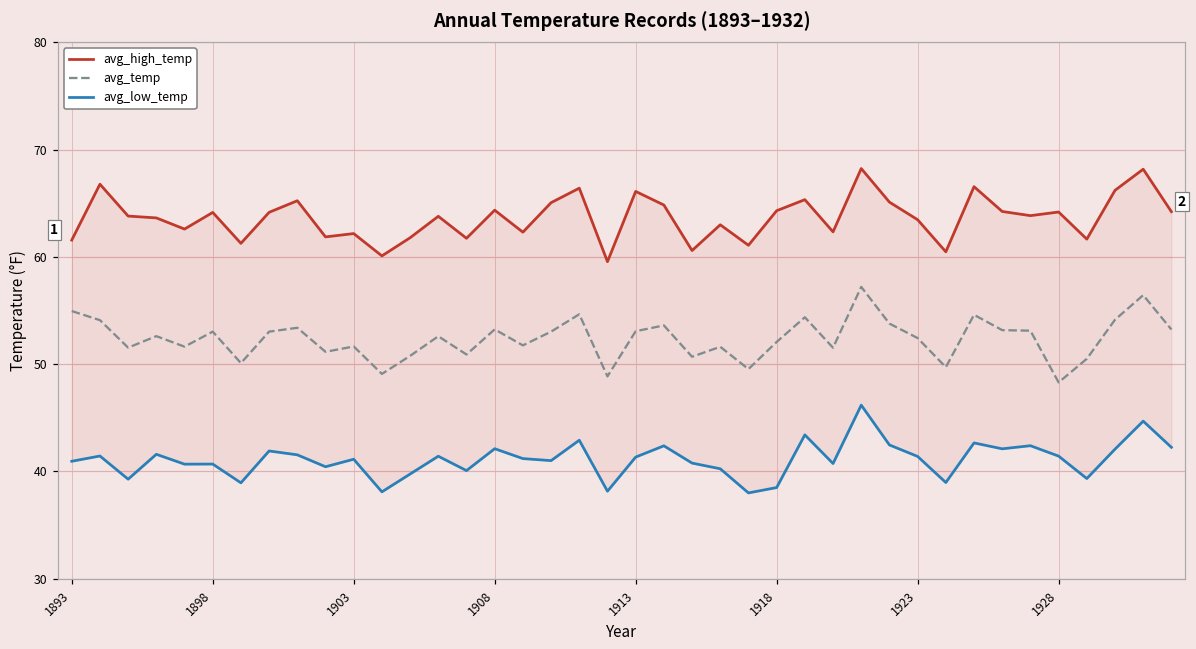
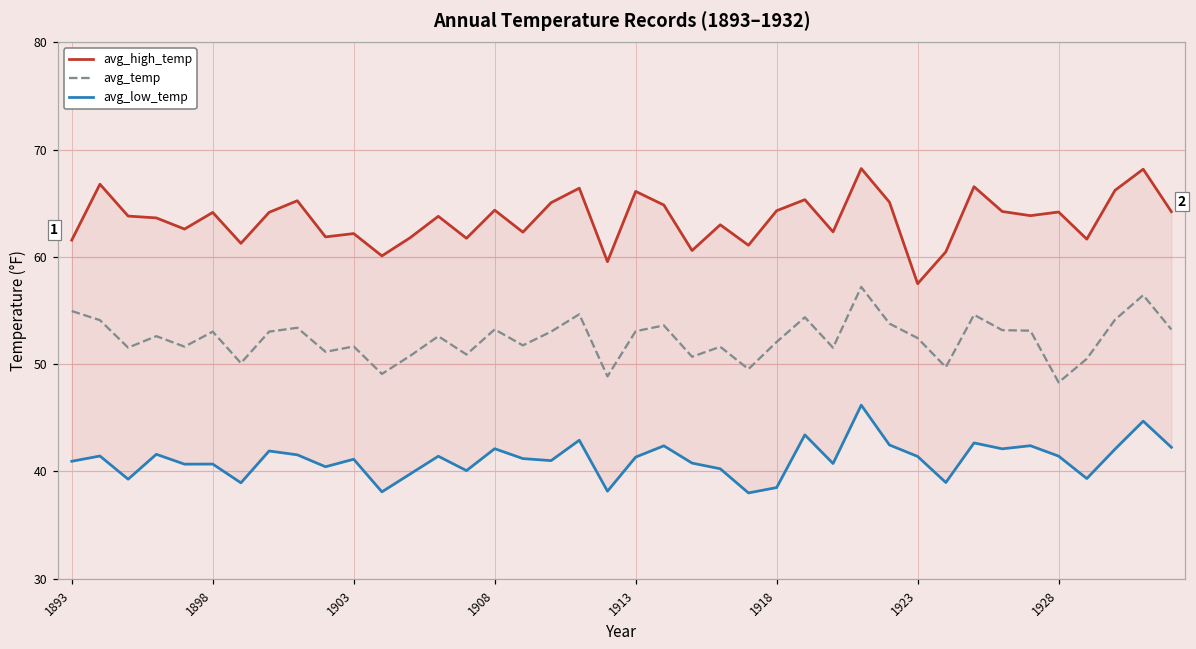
  {
    "avg_high_temp": {
      "1898": 64,
      "1903": 62,
      "1908": 64,
      "1913": 66,
      "1918": 64,
-     "1923": 63,
+     "1923": 58,
      "1928": 64
    },
    "avg_temp": {
      "1893": 55,
      "1898": 53,
      "1903": 52,
      "1908": 53,
      "1913": 53,
      "1918": 52,
      "1923": 52,
      "1928": 48
    },
    "avg_low_temp": {
      "1893": 41,
      "1898": 41,
      "1903": 41,
      "1908": 42,
      "1913": 41,
      "1918": 39,
      "1923": 41,
      "1928": 41
    }
  }
